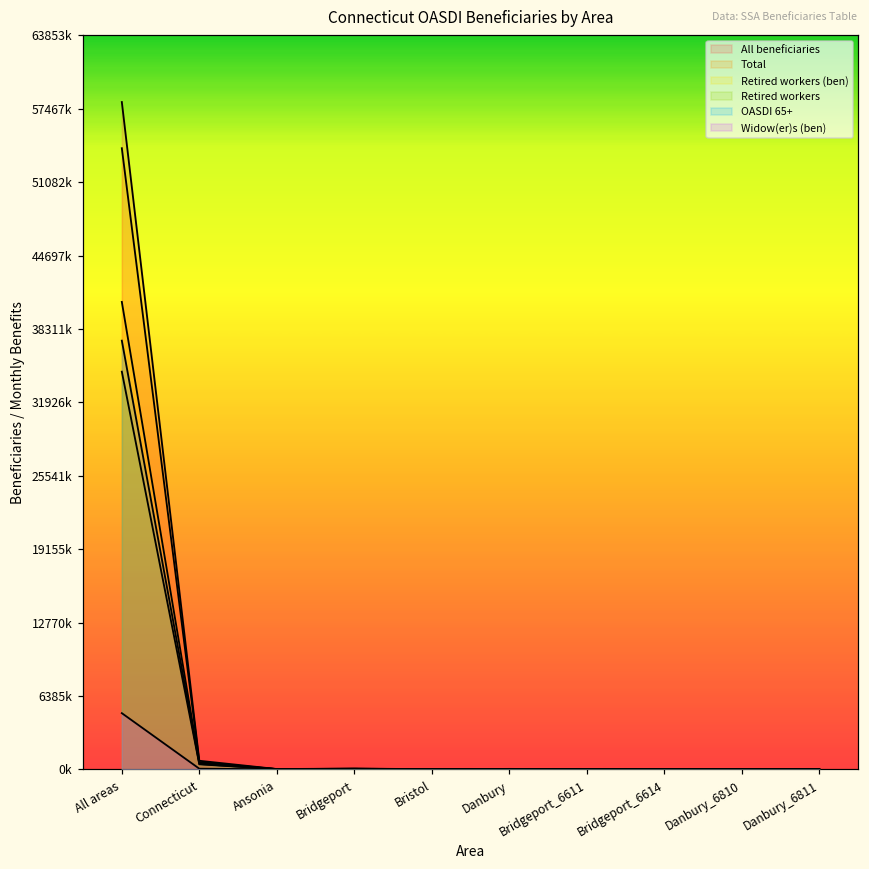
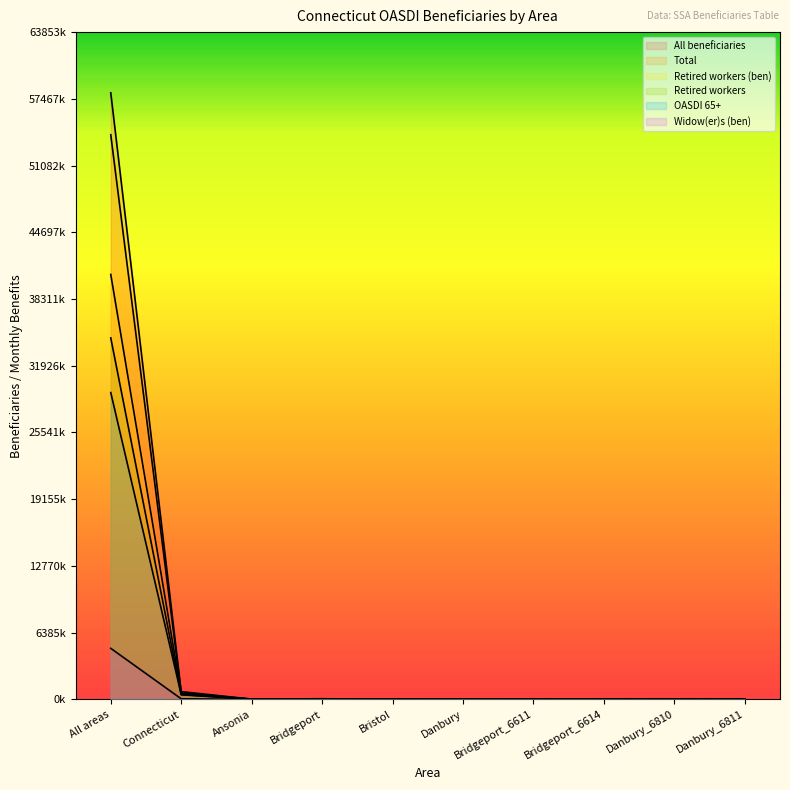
  {
    "OASDI 65+": {
-     "All areas": 37300000
+     "All areas": 29400000
    }
  }
